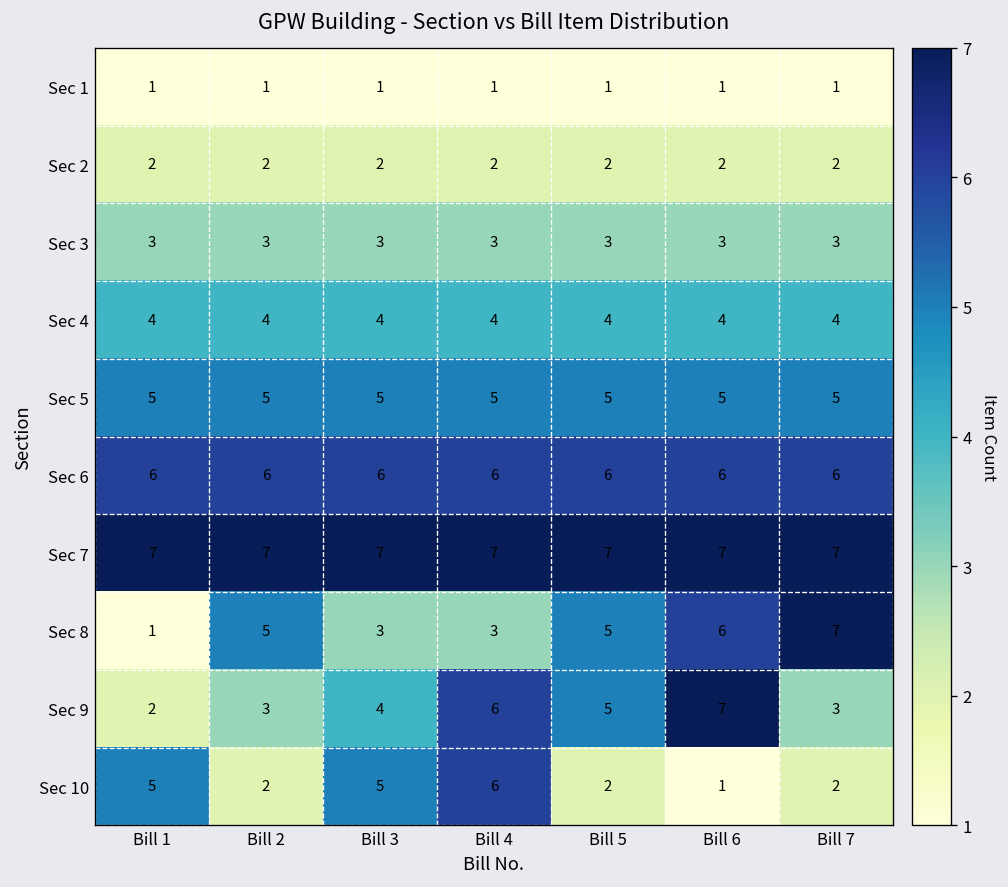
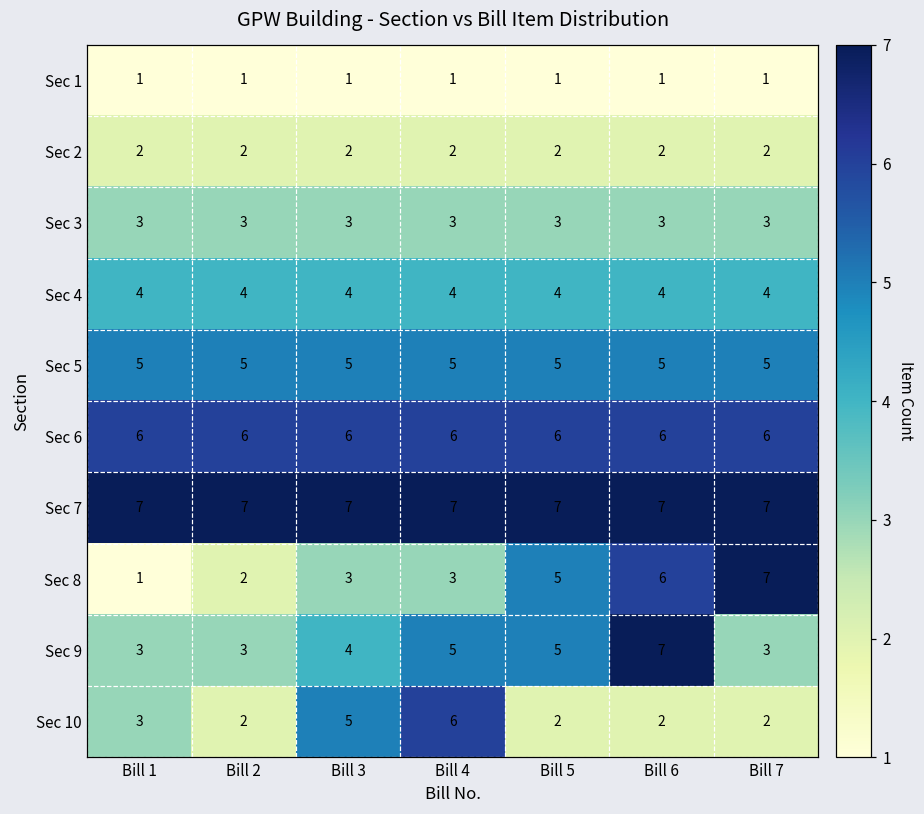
  {
    "Sec 1": {
      "Bill 1": 1,
      "Bill 2": 1,
      "Bill 3": 1,
      "Bill 4": 1,
      "Bill 5": 1,
      "Bill 6": 1,
      "Bill 7": 1
    },
    "Sec 2": {
      "Bill 1": 2,
      "Bill 2": 2,
      "Bill 3": 2,
      "Bill 4": 2,
      "Bill 5": 2,
      "Bill 6": 2,
      "Bill 7": 2
    },
    "Sec 3": {
      "Bill 1": 3,
      "Bill 2": 3,
      "Bill 3": 3,
      "Bill 4": 3,
      "Bill 5": 3,
      "Bill 6": 3,
      "Bill 7": 3
    },
    "Sec 4": {
      "Bill 1": 4,
      "Bill 2": 4,
      "Bill 3": 4,
      "Bill 4": 4,
      "Bill 5": 4,
      "Bill 6": 4,
      "Bill 7": 4
    },
    "Sec 5": {
      "Bill 1": 5,
      "Bill 2": 5,
      "Bill 3": 5,
      "Bill 4": 5,
      "Bill 5": 5,
      "Bill 6": 5,
      "Bill 7": 5
    },
    "Sec 6": {
      "Bill 1": 6,
      "Bill 2": 6,
      "Bill 3": 6,
      "Bill 4": 6,
      "Bill 5": 6,
      "Bill 6": 6,
      "Bill 7": 6
    },
    "Sec 7": {
      "Bill 1": 7,
      "Bill 2": 7,
      "Bill 3": 7,
      "Bill 4": 7,
      "Bill 5": 7,
      "Bill 6": 7,
      "Bill 7": 7
    },
    "Sec 8": {
      "Bill 1": 1,
-     "Bill 2": 5,
+     "Bill 2": 2,
      "Bill 3": 3,
      "Bill 4": 3,
      "Bill 5": 5,
      "Bill 6": 6,
      "Bill 7": 7
    },
    "Sec 9": {
-     "Bill 1": 2,
+     "Bill 1": 3,
      "Bill 2": 3,
      "Bill 3": 4,
-     "Bill 4": 6,
+     "Bill 4": 5,
      "Bill 5": 5,
      "Bill 6": 7,
      "Bill 7": 3
    },
    "Sec 10": {
-     "Bill 1": 5,
+     "Bill 1": 3,
      "Bill 2": 2,
      "Bill 3": 5,
      "Bill 4": 6,
      "Bill 5": 2,
-     "Bill 6": 1,
+     "Bill 6": 2,
      "Bill 7": 2
    }
  }
